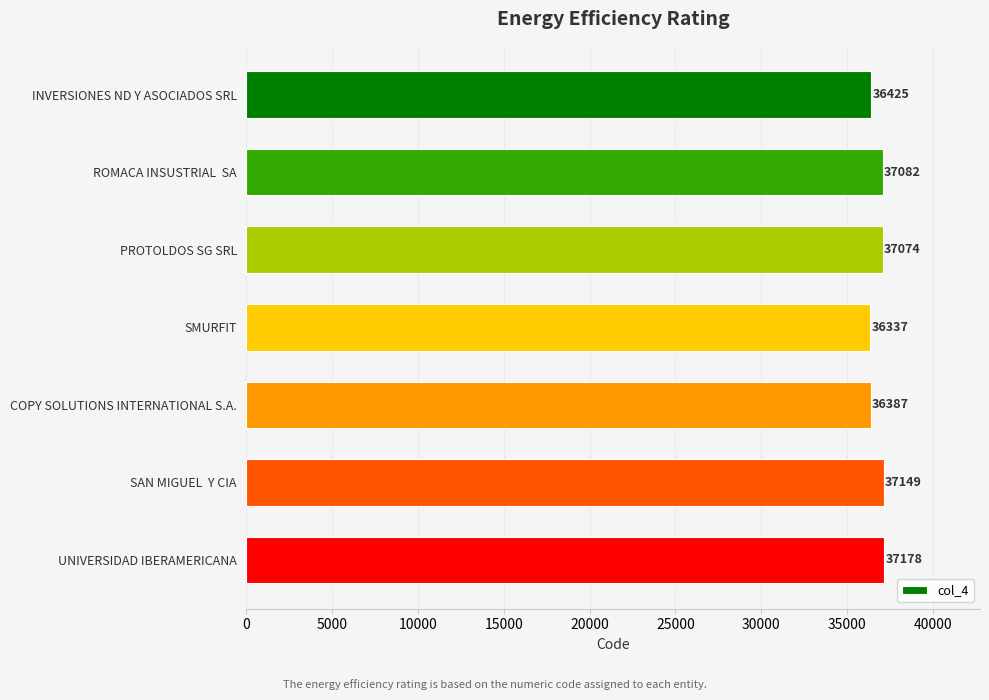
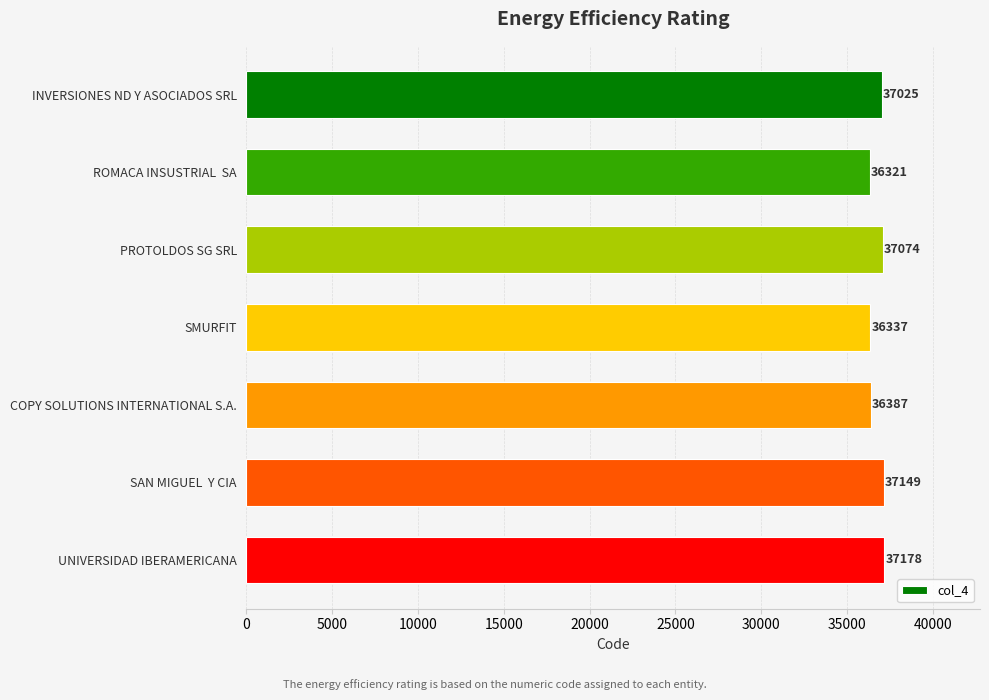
  {
-   "INVERSIONES ND Y ASOCIADOS SRL": 36425,
-   "ROMACA INSUSTRIAL SA": 37082,
+   "INVERSIONES ND Y ASOCIADOS SRL": 37025,
+   "ROMACA INSUSTRIAL SA": 36321,
    "PROTOLDOS SG SRL": 37074,
    "SMURFIT": 36337,
    "COPY SOLUTIONS INTERNATIONAL S.A.": 36387,
    "SAN MIGUEL Y CIA": 37149,
    "UNIVERSIDAD IBERAMERICANA": 37178
  }
